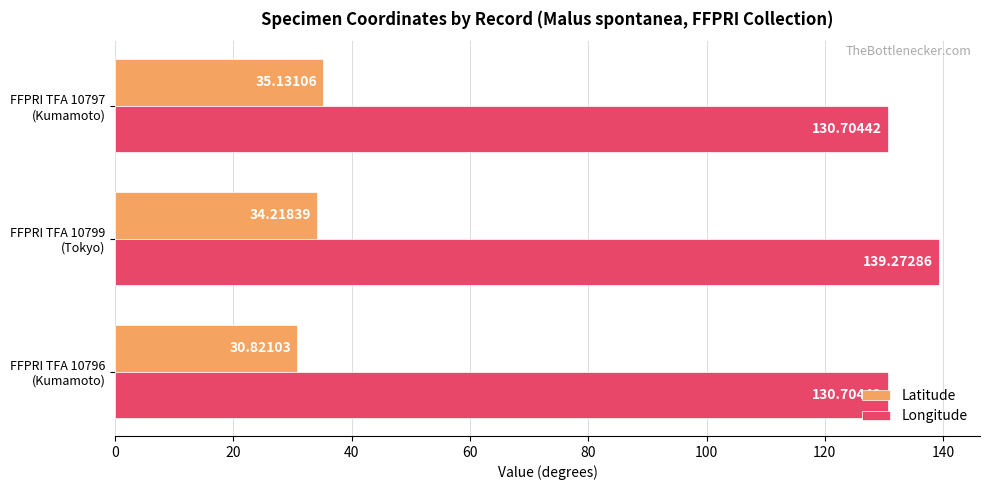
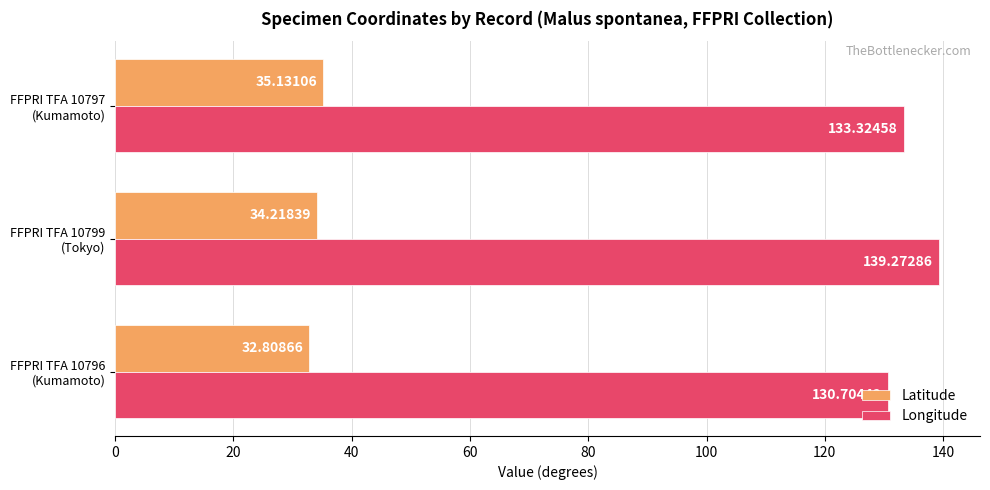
  {
    "Latitude": {
      "FFPRI TFA 10797 (Kumamoto)": 35.13106,
      "FFPRI TFA 10799 (Tokyo)": 34.21839,
-     "FFPRI TFA 10796 (Kumamoto)": 30.82103
+     "FFPRI TFA 10796 (Kumamoto)": 32.80866
    },
    "Longitude": {
-     "FFPRI TFA 10797 (Kumamoto)": 130.70442,
+     "FFPRI TFA 10797 (Kumamoto)": 133.32458,
      "FFPRI TFA 10799 (Tokyo)": 139.27286,
      "FFPRI TFA 10796 (Kumamoto)": 130.70442
    }
  }
